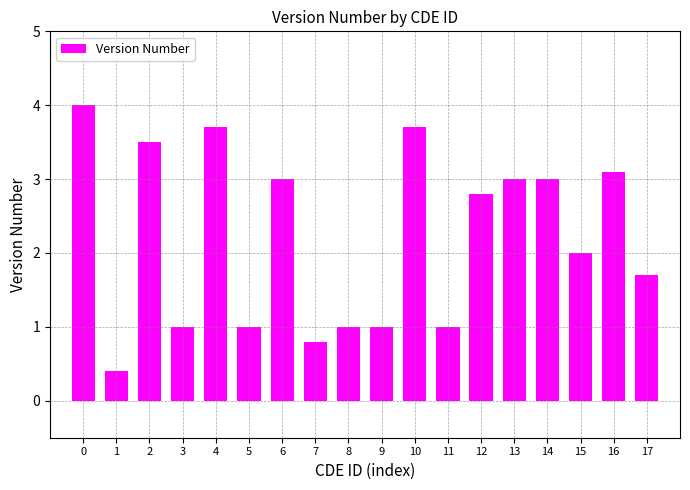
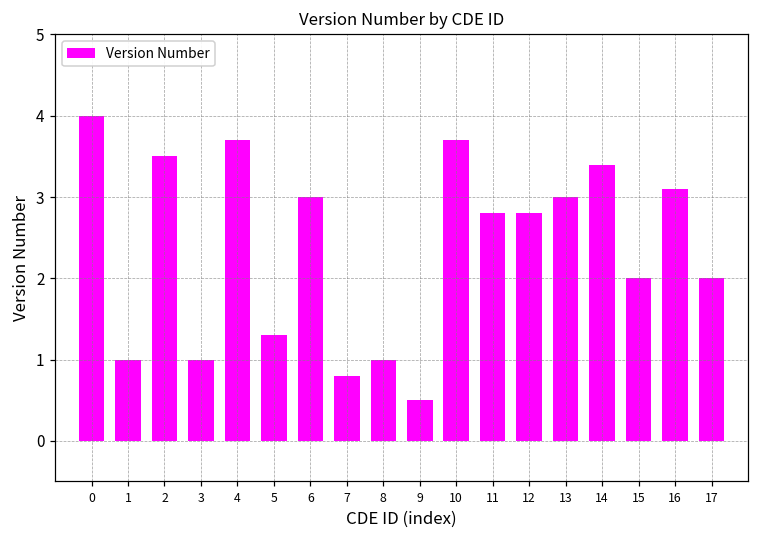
  {
    "0": 4.0,
-   "1": 0.4,
+   "1": 1.0,
    "2": 3.5,
    "3": 1.0,
    "4": 3.7,
-   "5": 1.0,
+   "5": 1.3,
    "6": 3.0,
    "7": 0.8,
    "8": 1.0,
-   "9": 1.0,
+   "9": 0.5,
    "10": 3.7,
-   "11": 1.0,
+   "11": 2.8,
    "12": 2.8,
    "13": 3.0,
-   "14": 3.0,
+   "14": 3.4,
    "15": 2.0,
    "16": 3.1,
-   "17": 1.7
+   "17": 2.0
  }
